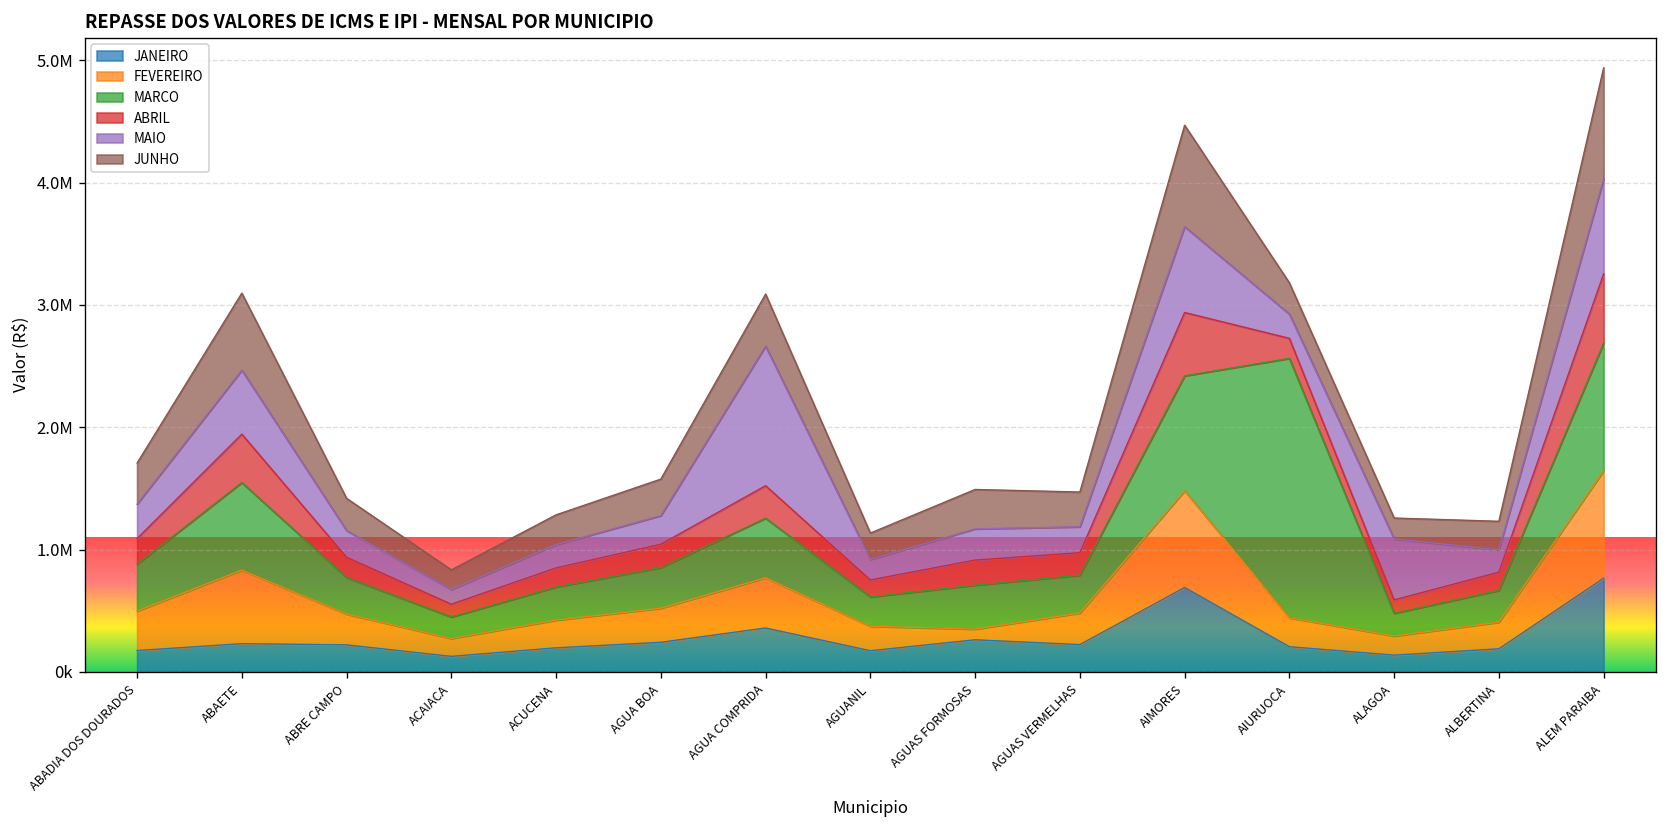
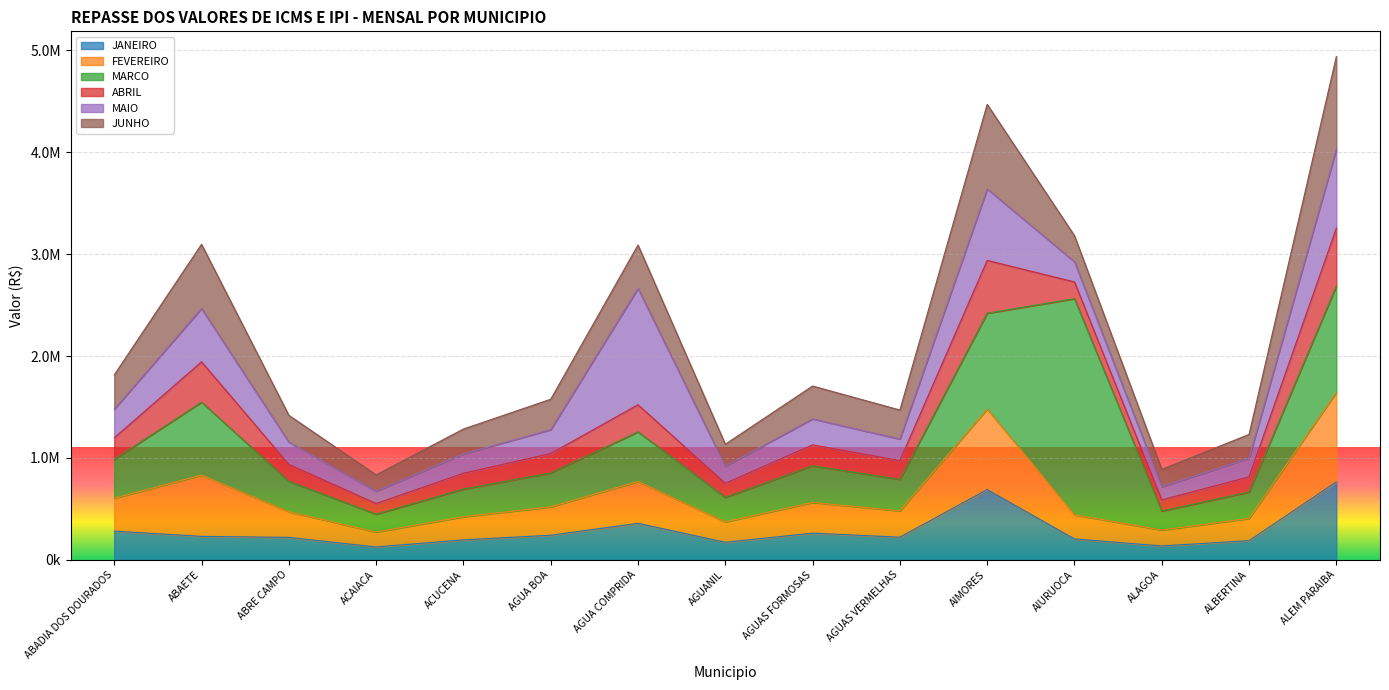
  {
    "JANEIRO": {
-     "ABADIA DOS DOURADOS": 170000,
+     "ABADIA DOS DOURADOS": 280000,
      "ABAETE": 230000,
      "ABRE CAMPO": 220000,
      "ACAIACA": 130000,
      "ACUCENA": 200000,
      "AGUA BOA": 240000,
      "AGUA COMPRIDA": 360000,
      "AGUANIL": 170000,
      "AGUAS FORMOSAS": 260000,
      "AGUAS VERMELHAS": 220000,
      "AIMORES": 690000,
      "AIURUOCA": 210000,
      "ALAGOA": 140000,
      "ALBERTINA": 190000,
      "ALEM PARAIBA": 770000
    },
    "FEVEREIRO": {
      "ABADIA DOS DOURADOS": 320000,
      "ABAETE": 600000,
      "ABRE CAMPO": 250000,
      "ACAIACA": 150000,
      "ACUCENA": 230000,
      "AGUA BOA": 280000,
      "AGUA COMPRIDA": 410000,
      "AGUANIL": 200000,
-     "AGUAS FORMOSAS": 90000,
+     "AGUAS FORMOSAS": 300000,
      "AGUAS VERMELHAS": 260000,
      "AIMORES": 790000,
      "AIURUOCA": 240000,
      "ALAGOA": 160000,
      "ALBERTINA": 220000,
      "ALEM PARAIBA": 880000
    },
    "MARCO": {
      "ABADIA DOS DOURADOS": 380000,
      "ABAETE": 720000,
      "ABRE CAMPO": 300000,
      "ACAIACA": 180000,
      "ACUCENA": 270000,
      "AGUA BOA": 330000,
      "AGUA COMPRIDA": 490000,
      "AGUANIL": 240000,
      "AGUAS FORMOSAS": 360000,
      "AGUAS VERMELHAS": 310000,
      "AIMORES": 940000,
      "AIURUOCA": 2120000,
      "ALAGOA": 190000,
      "ALBERTINA": 260000,
      "ALEM PARAIBA": 1040000
    },
    "ABRIL": {
      "ABADIA DOS DOURADOS": 210000,
      "ABAETE": 400000,
      "ABRE CAMPO": 170000,
      "ACAIACA": 100000,
      "ACUCENA": 160000,
      "AGUA BOA": 190000,
      "AGUA COMPRIDA": 270000,
      "AGUANIL": 140000,
      "AGUAS FORMOSAS": 210000,
      "AGUAS VERMELHAS": 180000,
      "AIMORES": 520000,
      "AIURUOCA": 160000,
      "ALAGOA": 110000,
      "ALBERTINA": 150000,
      "ALEM PARAIBA": 570000
    },
    "MAIO": {
      "ABADIA DOS DOURADOS": 280000,
      "ABAETE": 520000,
      "ABRE CAMPO": 220000,
      "ACAIACA": 120000,
      "ACUCENA": 190000,
      "AGUA BOA": 230000,
      "AGUA COMPRIDA": 1140000,
      "AGUANIL": 170000,
      "AGUAS FORMOSAS": 260000,
      "AGUAS VERMELHAS": 210000,
      "AIMORES": 700000,
      "AIURUOCA": 200000,
-     "ALAGOA": 500000,
+     "ALAGOA": 130000,
      "ALBERTINA": 180000,
      "ALEM PARAIBA": 780000
    },
    "JUNHO": {
      "ABADIA DOS DOURADOS": 340000,
      "ABAETE": 630000,
      "ABRE CAMPO": 260000,
      "ACAIACA": 160000,
      "ACUCENA": 240000,
      "AGUA BOA": 300000,
      "AGUA COMPRIDA": 430000,
      "AGUANIL": 220000,
      "AGUAS FORMOSAS": 320000,
      "AGUAS VERMELHAS": 280000,
      "AIMORES": 830000,
      "AIURUOCA": 260000,
      "ALAGOA": 170000,
      "ALBERTINA": 230000,
      "ALEM PARAIBA": 910000
    }
  }
